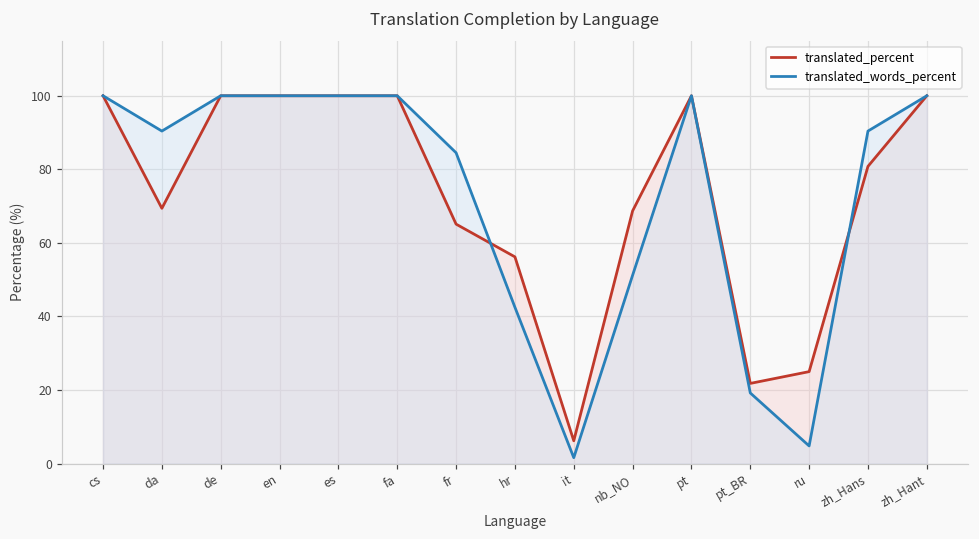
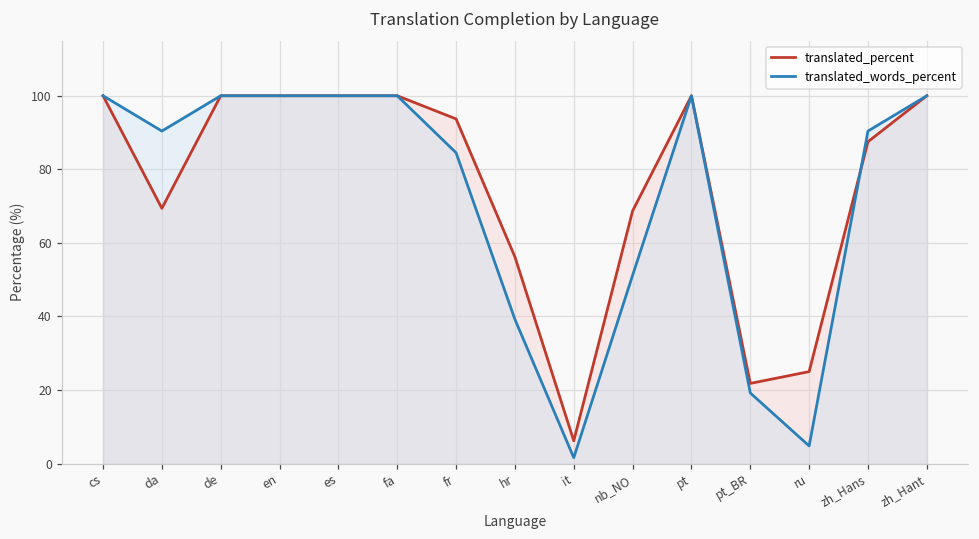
  {
    "translated_percent": {
      "da": 69,
-     "fr": 65,
+     "fr": 94,
      "hr": 56,
      "it": 6,
      "nb_NO": 69,
      "pt_BR": 22,
      "ru": 25,
-     "zh_Hans": 81
+     "zh_Hans": 88
    },
    "translated_words_percent": {
      "da": 90,
      "fr": 85,
-     "hr": 43,
+     "hr": 39,
      "it": 2,
      "nb_NO": 51,
      "pt_BR": 19,
      "ru": 5,
      "zh_Hans": 90
    }
  }
